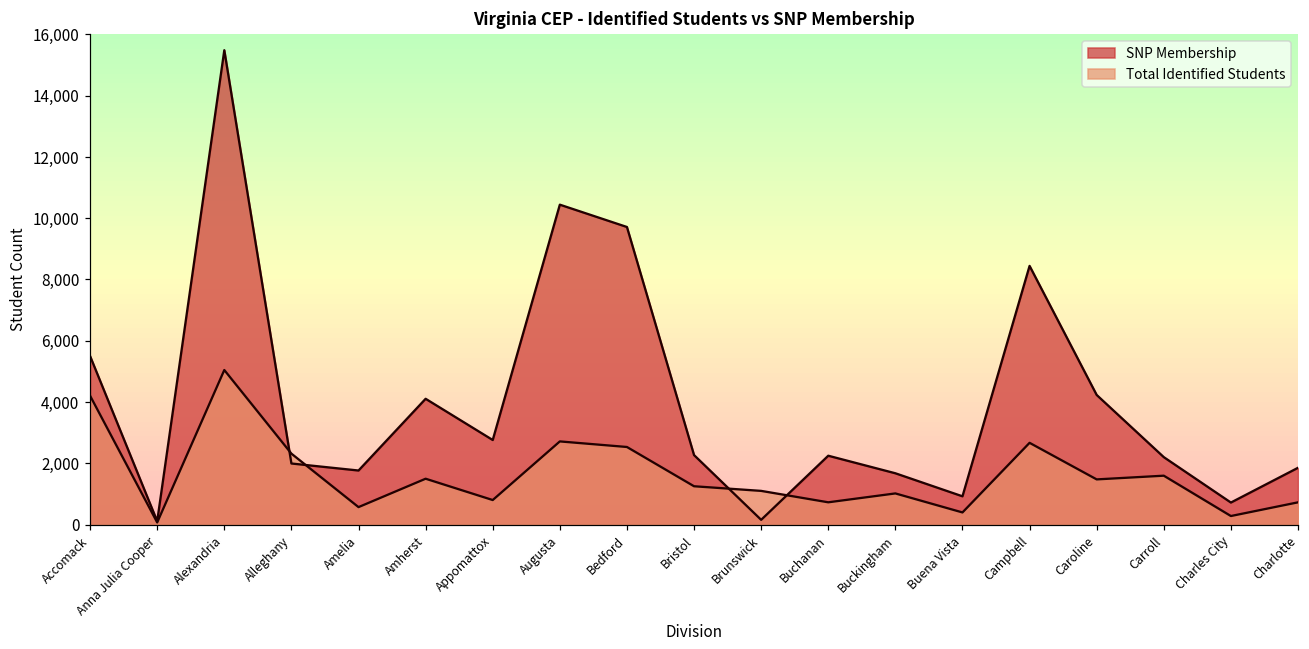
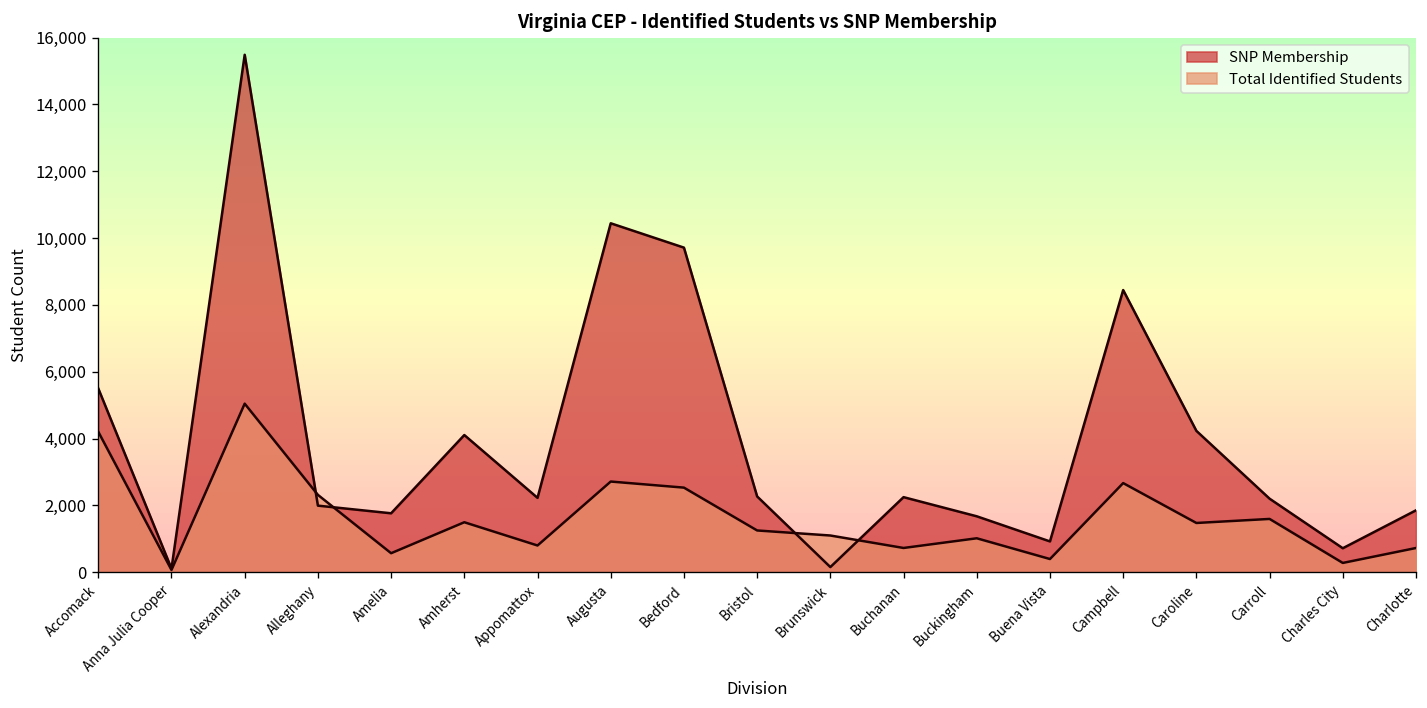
  {
    "SNP Membership": {
      "Accomack": "5,500",
      "Alexandria": "15,500",
      "Alleghany": "2,000",
      "Amelia": "1,800",
      "Amherst": "4,100",
-     "Appomattox": "2,800",
+     "Appomattox": "2,200",
      "Augusta": "10,400",
      "Bedford": "9,700",
      "Bristol": "2,300",
      "Brunswick": "200",
      "Buchanan": "2,200",
      "Buckingham": "1,700",
      "Buena Vista": "900",
      "Campbell": "8,400",
      "Caroline": "4,200",
      "Carroll": "2,200",
      "Charles City": "700",
      "Charlotte": "1,900"
    },
    "Total Identified Students": {
      "Accomack": "4,200",
      "Alexandria": "5,000",
      "Alleghany": "2,300",
      "Amelia": "600",
      "Amherst": "1,500",
      "Appomattox": "800",
      "Augusta": "2,700",
      "Bedford": "2,500",
      "Bristol": "1,200",
      "Brunswick": "1,100",
      "Buchanan": "700",
      "Buckingham": "1,000",
      "Buena Vista": "400",
      "Campbell": "2,700",
      "Caroline": "1,500",
      "Carroll": "1,600",
      "Charles City": "300",
      "Charlotte": "700"
    }
  }
